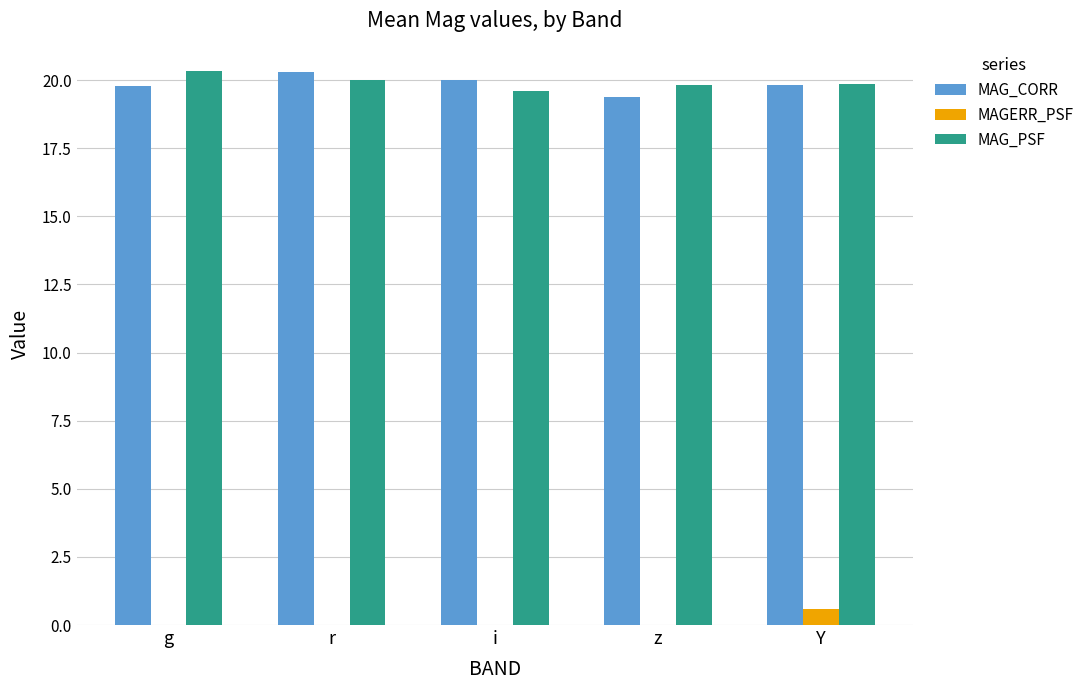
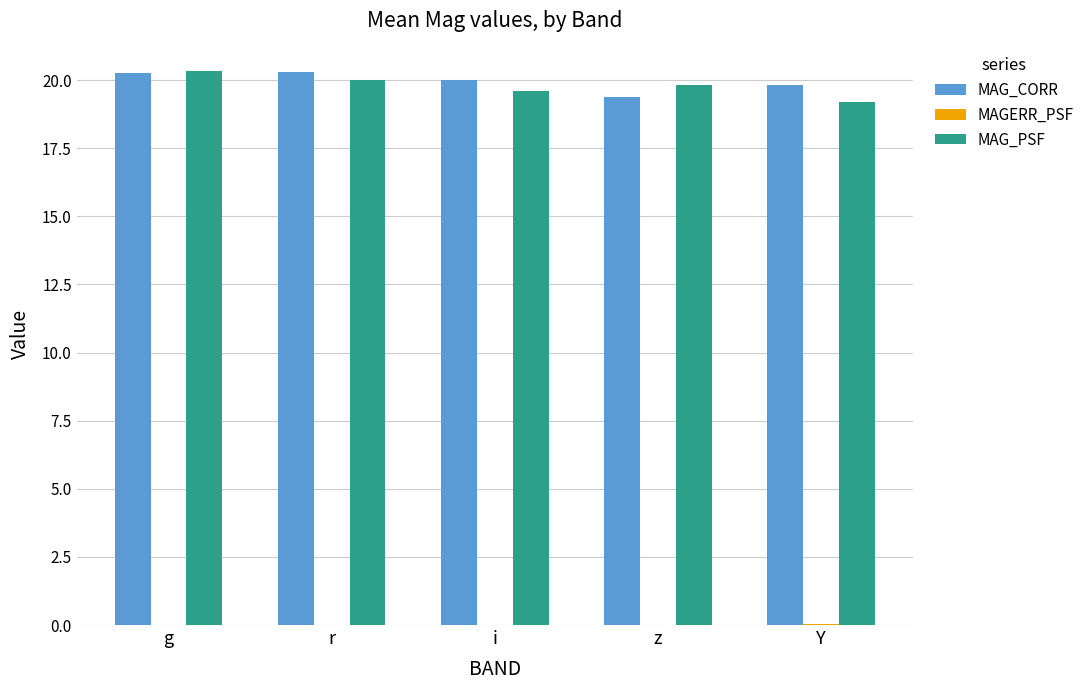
  {
    "MAG_CORR": {
-     "g": 19.8,
+     "g": 20.3,
      "r": 20.3,
      "i": 20.0,
      "z": 19.4,
      "Y": 19.8
    },
    "MAGERR_PSF": {
-     "Y": 0.6
+     "Y": 0.0
    },
    "MAG_PSF": {
      "g": 20.3,
      "r": 20.0,
      "i": 19.6,
      "z": 19.8,
-     "Y": 19.8
+     "Y": 19.2
    }
  }
